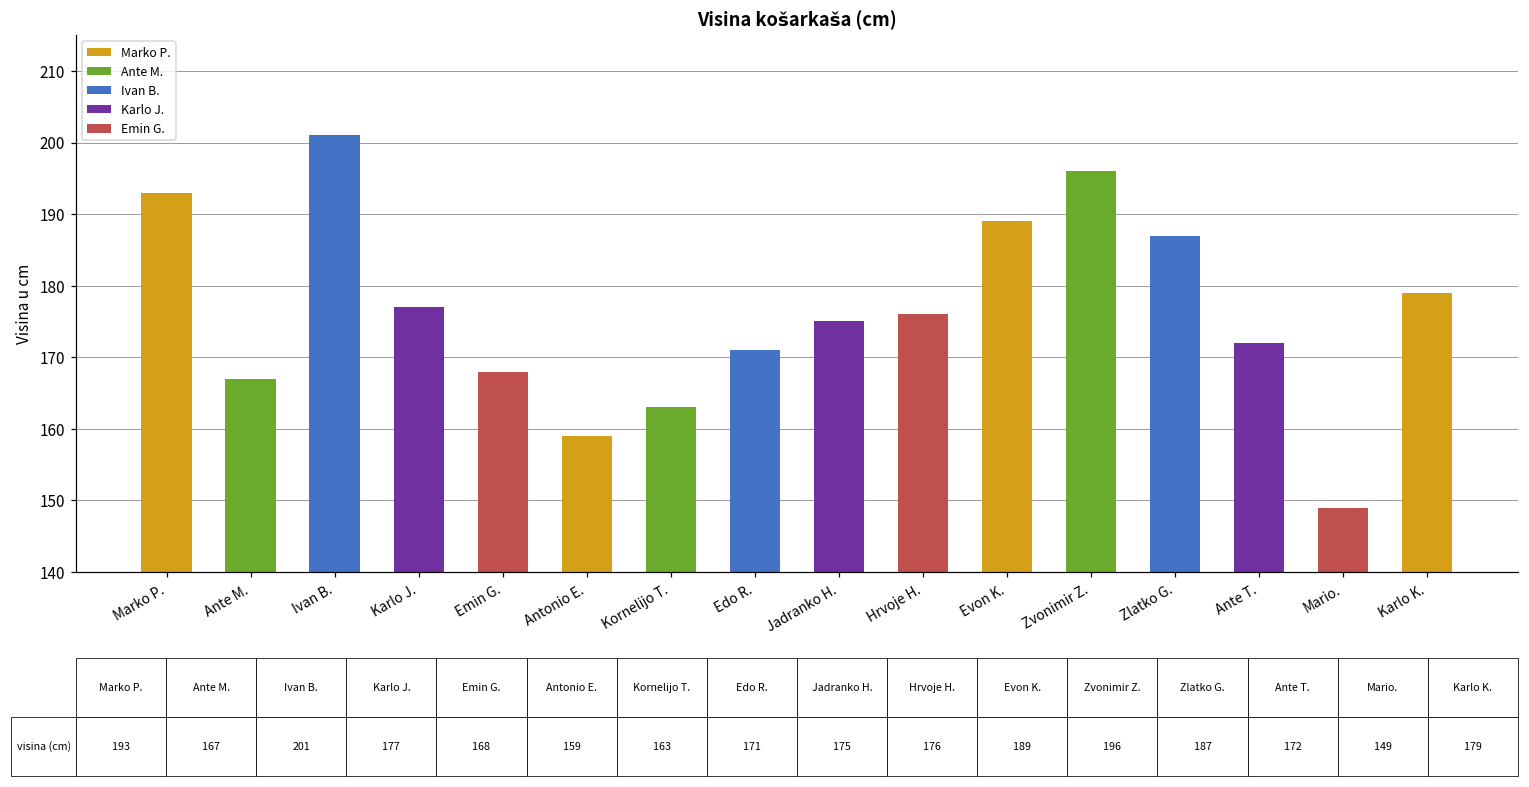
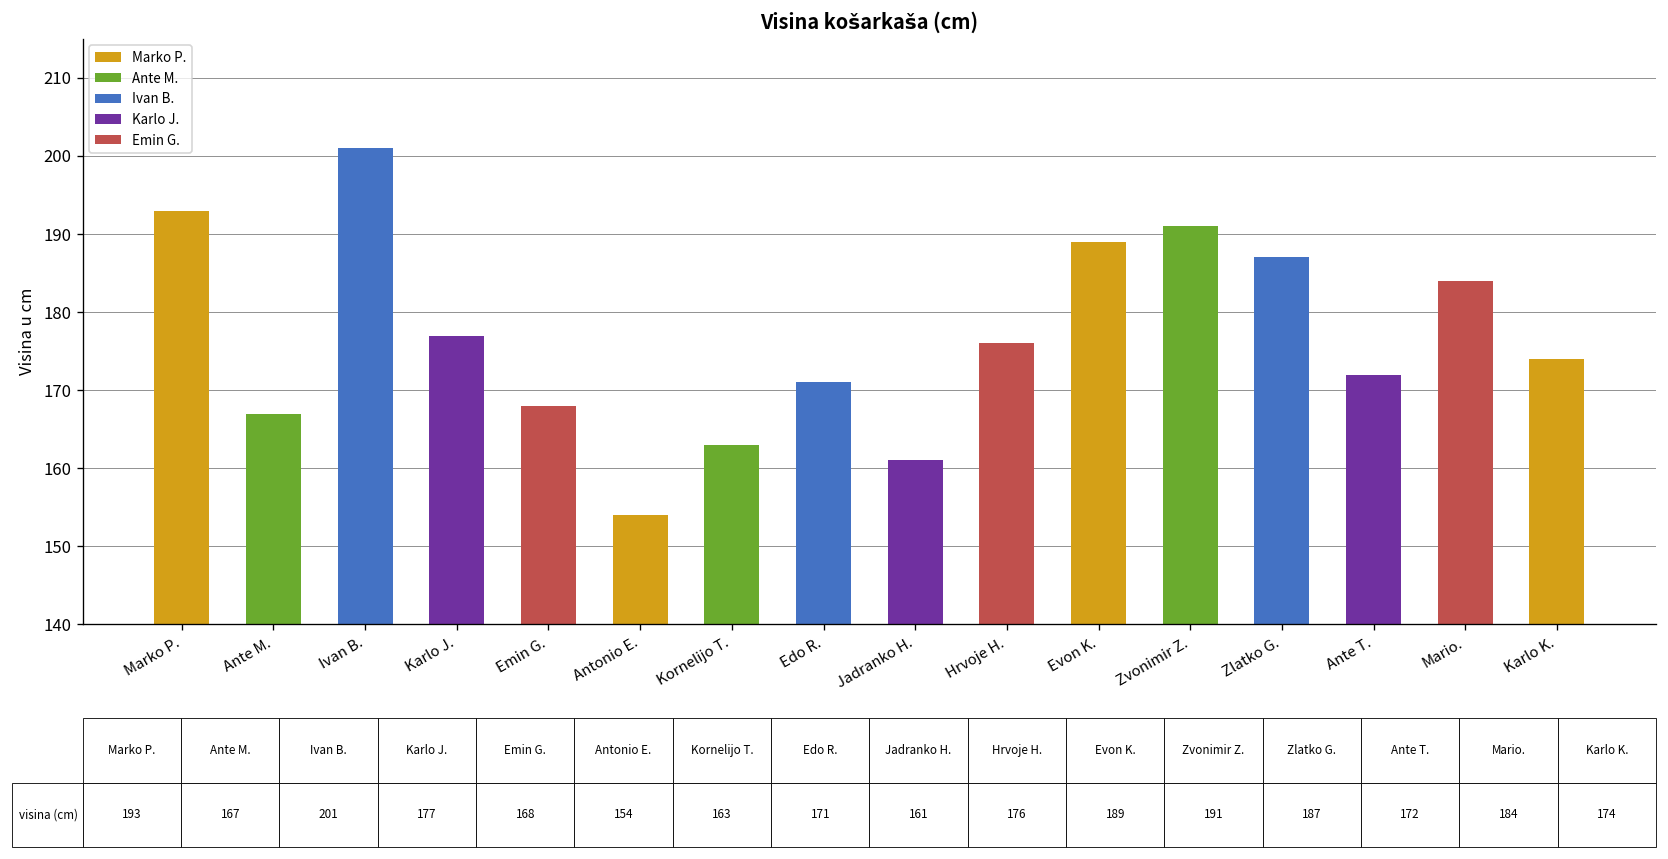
  {
    "Emin G.": 168,
-   "Antonio E.": 159,
+   "Antonio E.": 154,
    "Kornelijo T.": 163,
    "Edo R.": 171,
-   "Jadranko H.": 175,
+   "Jadranko H.": 161,
    "Hrvoje H.": 176,
    "Evon K.": 189,
-   "Zvonimir Z.": 196,
-   "Mario.": 149,
-   "Karlo K.": 179
+   "Zvonimir Z.": 191,
+   "Mario.": 184,
+   "Karlo K.": 174
  }
